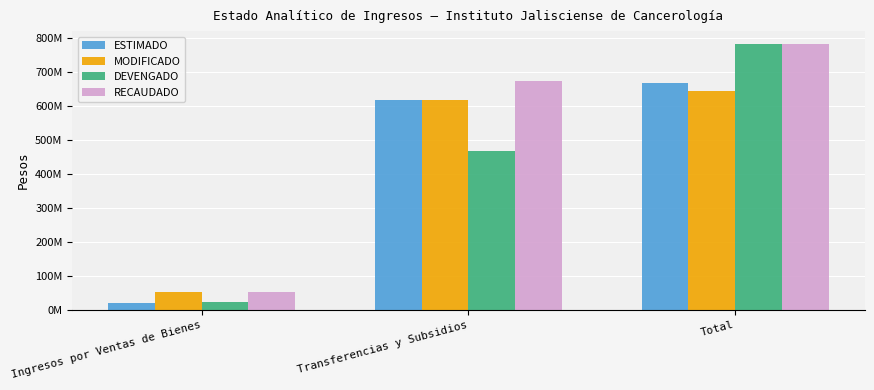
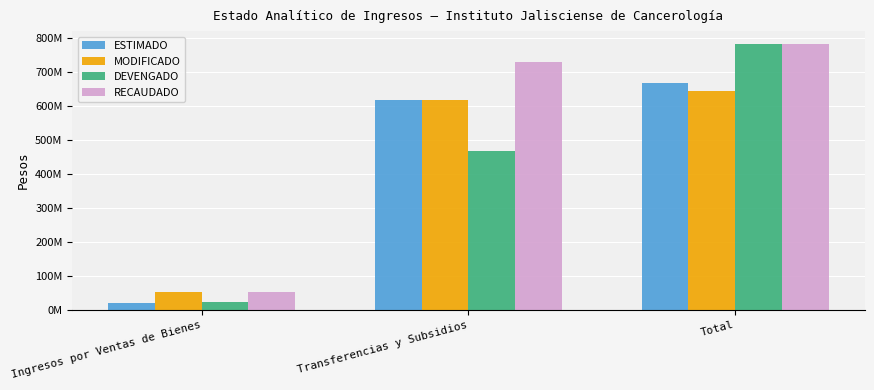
  {
    "ESTIMADO": {
      "Ingresos por Ventas de Bienes": 20000000,
      "Transferencias y Subsidios": 620000000,
      "Total": 670000000
    },
    "MODIFICADO": {
      "Ingresos por Ventas de Bienes": 50000000,
      "Transferencias y Subsidios": 620000000,
      "Total": 640000000
    },
    "DEVENGADO": {
      "Ingresos por Ventas de Bienes": 20000000,
      "Transferencias y Subsidios": 470000000,
      "Total": 780000000
    },
    "RECAUDADO": {
      "Ingresos por Ventas de Bienes": 50000000,
-     "Transferencias y Subsidios": 670000000,
+     "Transferencias y Subsidios": 730000000,
      "Total": 780000000
    }
  }
